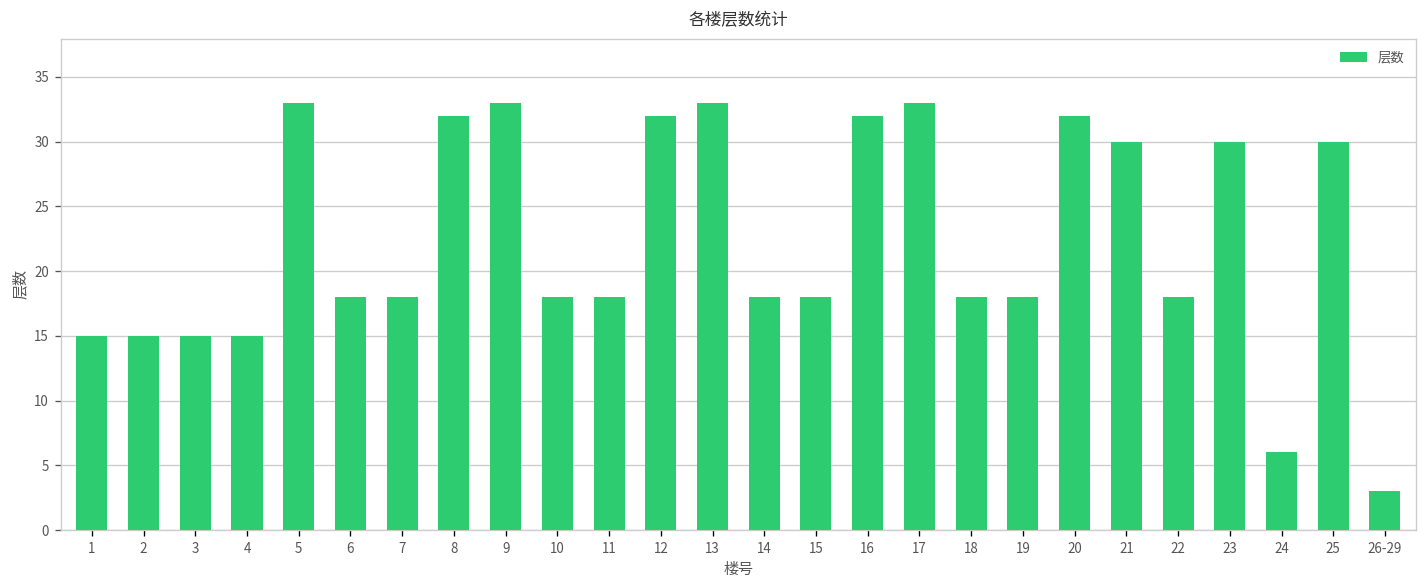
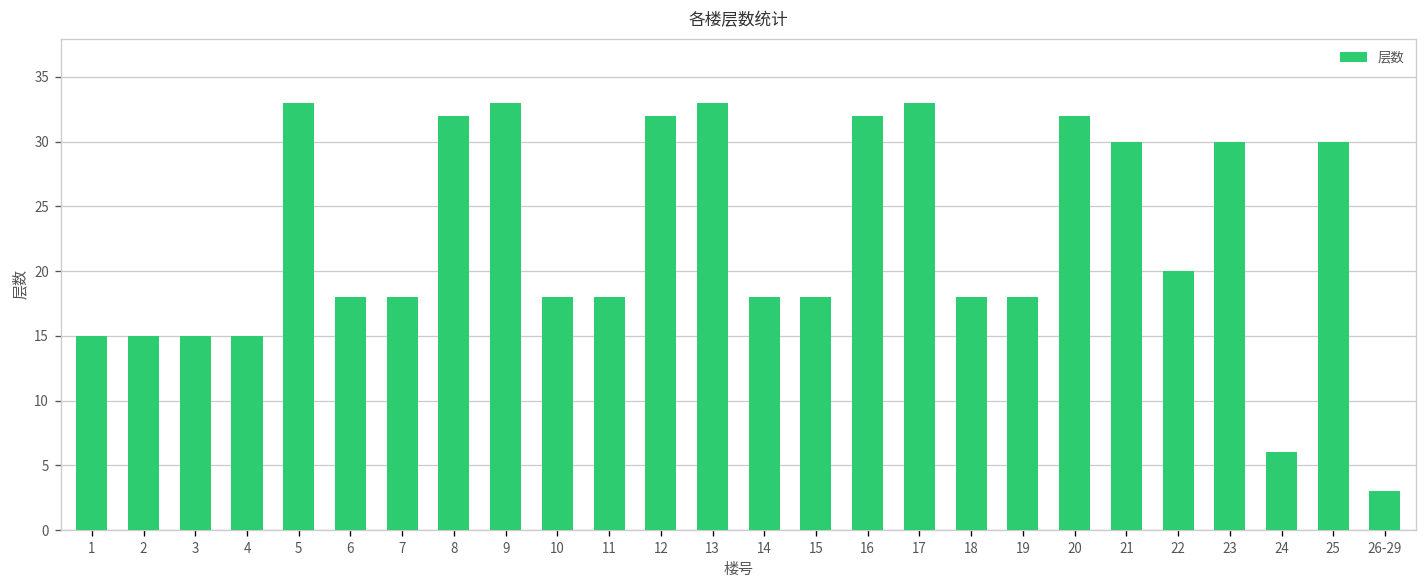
  {
    "1": 15,
    "2": 15,
    "3": 15,
    "4": 15,
    "5": 33,
    "6": 18,
    "7": 18,
    "8": 32,
    "9": 33,
    "10": 18,
    "11": 18,
    "12": 32,
    "13": 33,
    "14": 18,
    "15": 18,
    "16": 32,
    "17": 33,
    "18": 18,
    "19": 18,
    "20": 32,
    "21": 30,
-   "22": 18,
+   "22": 20,
    "23": 30,
    "24": 6,
    "25": 30,
    "26-29": 3
  }
